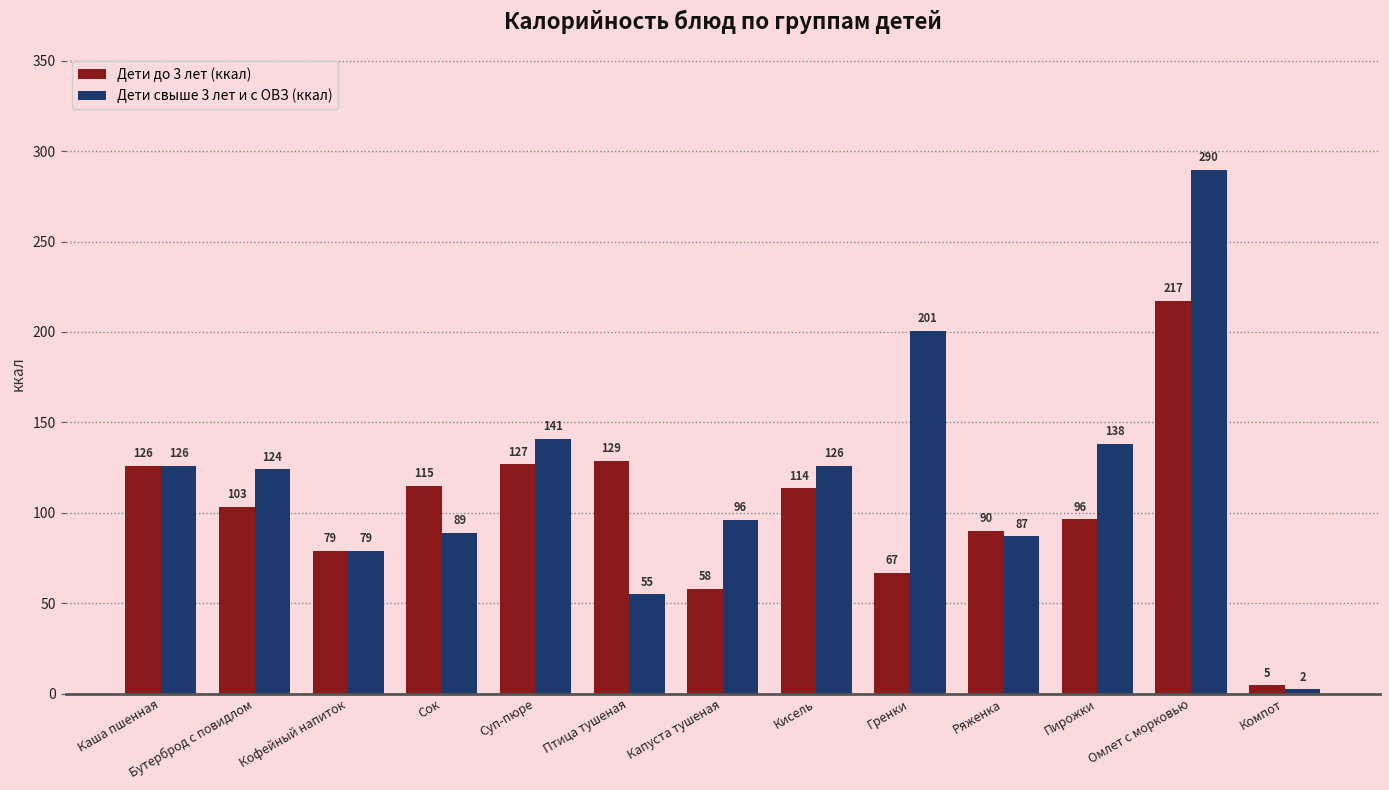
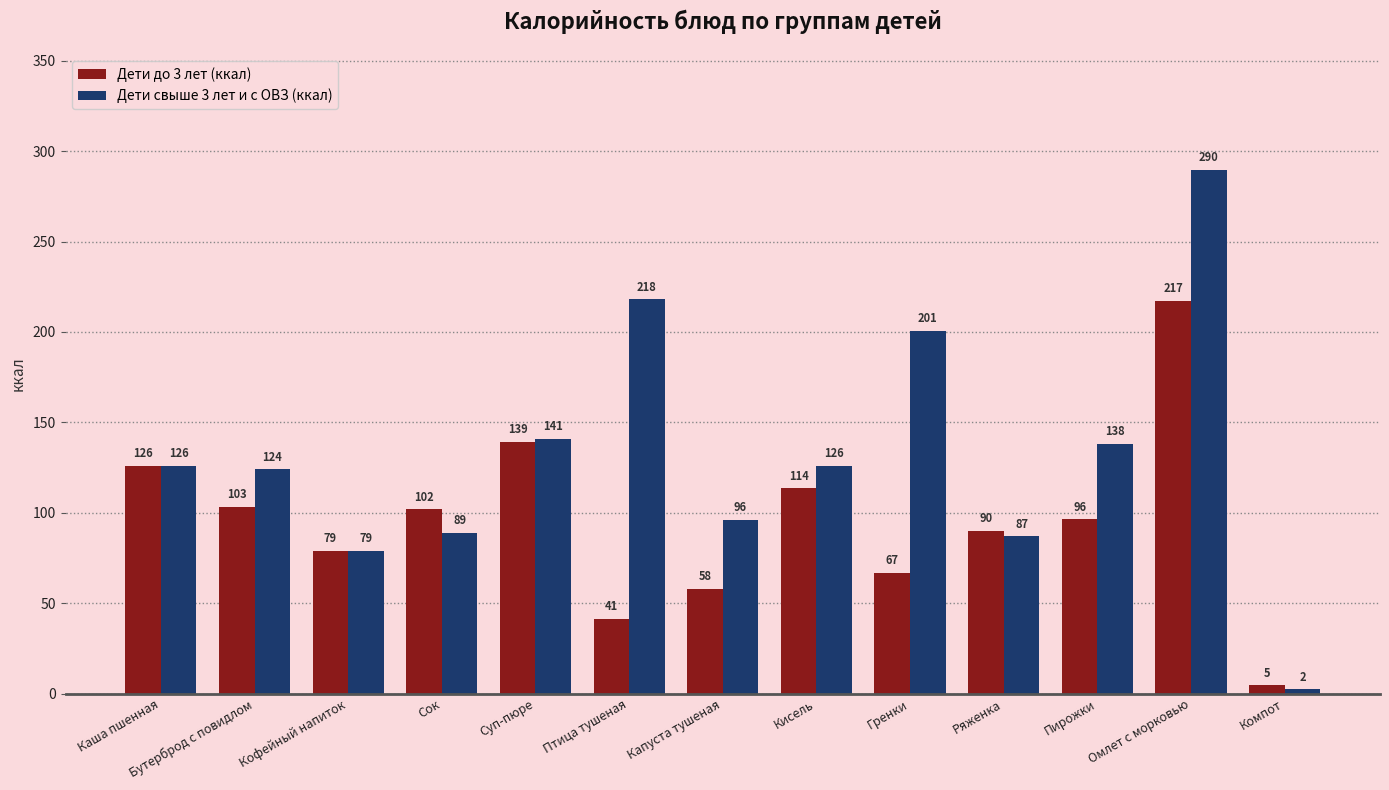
  {
    "Дети до 3 лет (ккал)": {
      "Каша пшенная": 126,
      "Бутерброд с повидлом": 103,
      "Кофейный напиток": 79,
-     "Сок": 115,
-     "Суп-пюре": 127,
-     "Птица тушеная": 129,
+     "Сок": 102,
+     "Суп-пюре": 139,
+     "Птица тушеная": 41,
      "Капуста тушеная": 58,
      "Кисель": 114,
      "Гренки": 67,
      "Ряженка": 90,
      "Пирожки": 96,
      "Омлет с морковью": 217,
      "Компот": 5
    },
    "Дети свыше 3 лет и с ОВЗ (ккал)": {
      "Каша пшенная": 126,
      "Бутерброд с повидлом": 124,
      "Кофейный напиток": 79,
      "Сок": 89,
      "Суп-пюре": 141,
-     "Птица тушеная": 55,
+     "Птица тушеная": 218,
      "Капуста тушеная": 96,
      "Кисель": 126,
      "Гренки": 201,
      "Ряженка": 87,
      "Пирожки": 138,
      "Омлет с морковью": 290,
      "Компот": 2
    }
  }
